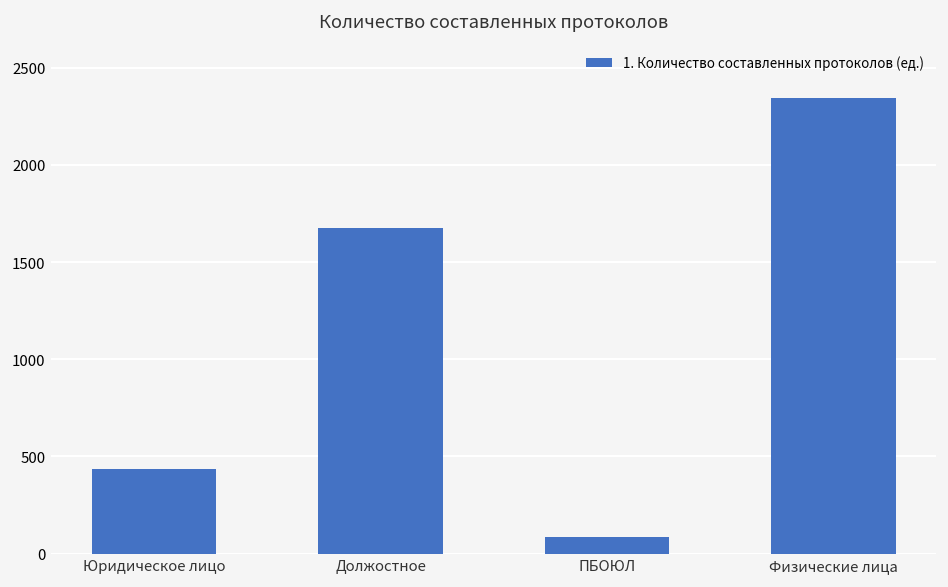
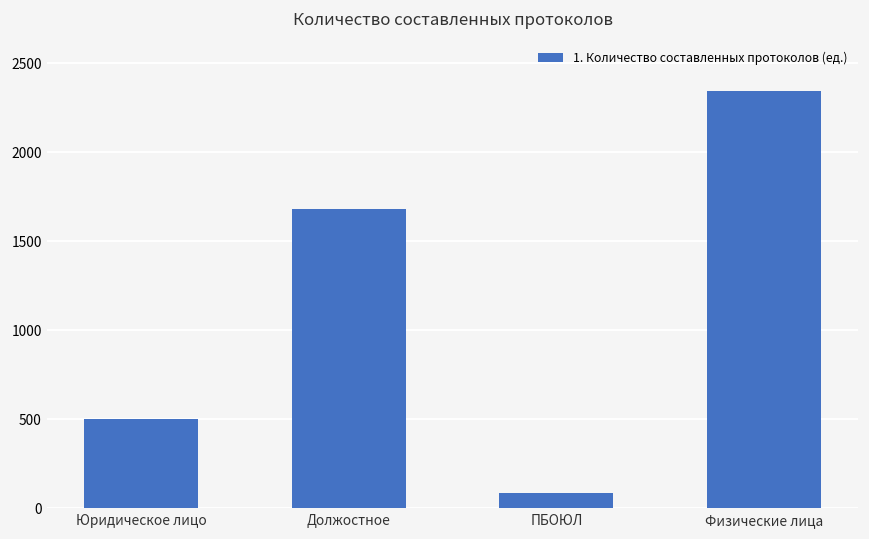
  {
-   "Юридическое лицо": 430,
+   "Юридическое лицо": 500,
    "Должостное": 1680,
    "ПБОЮЛ": 90,
    "Физические лица": 2350
  }
